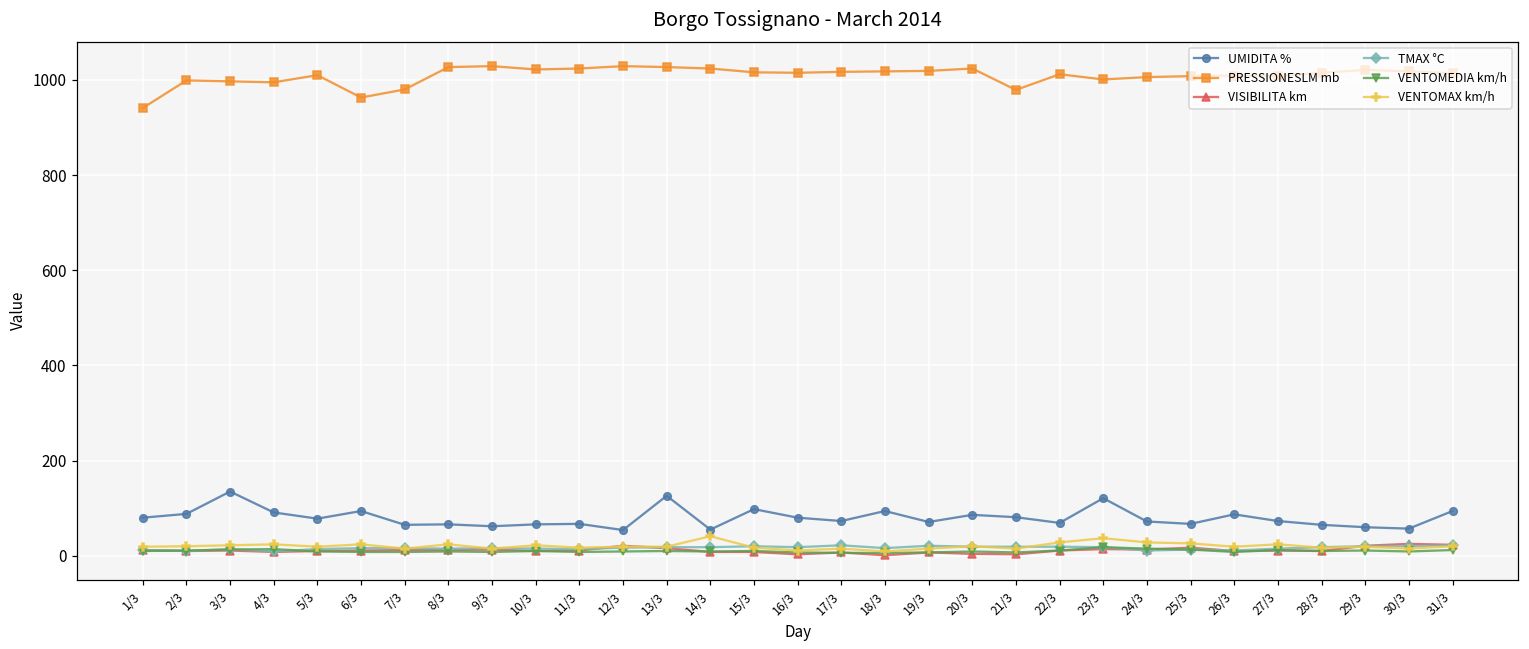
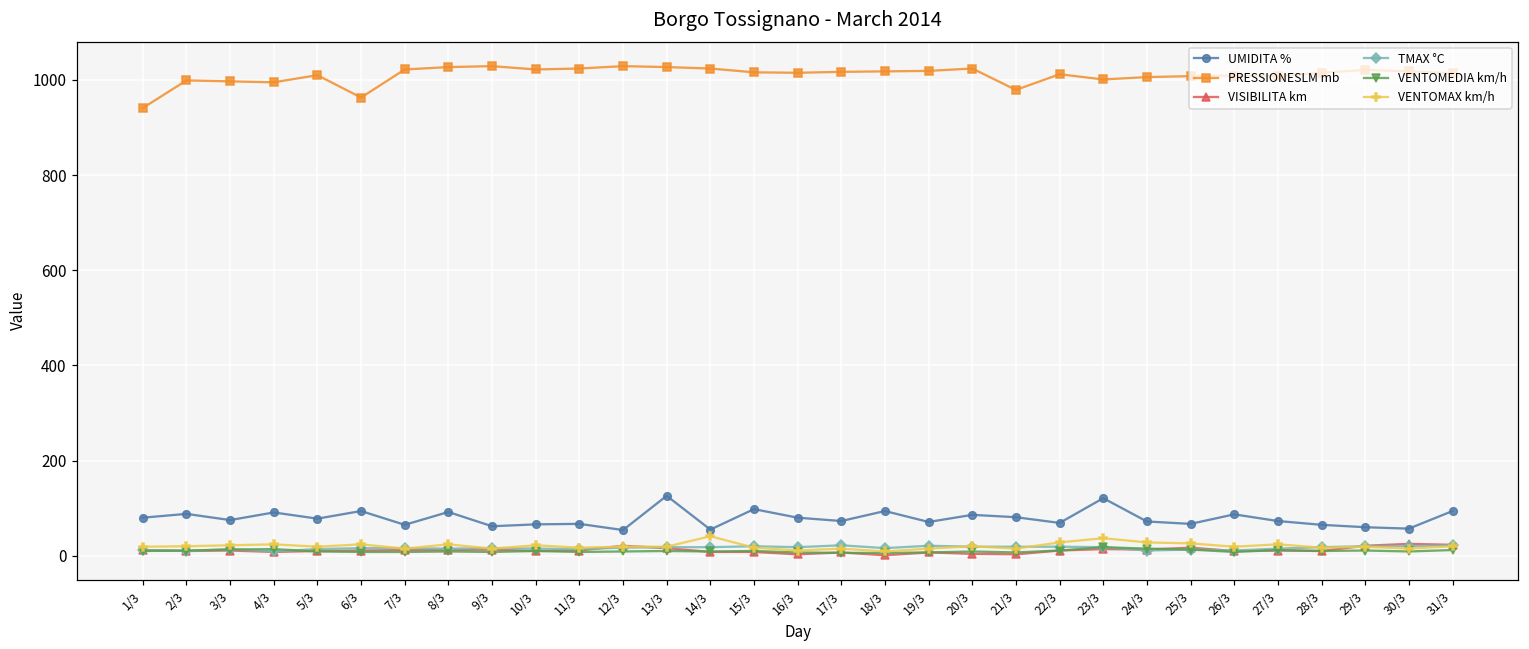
  {
    "UMIDITA %": {
      "1/3": 80,
      "2/3": 90,
-     "3/3": 140,
+     "3/3": 80,
      "4/3": 90,
      "5/3": 80,
      "6/3": 90,
      "7/3": 70,
-     "8/3": 70,
+     "8/3": 90,
      "9/3": 60,
      "10/3": 70,
      "11/3": 70,
      "12/3": 50,
      "13/3": 130,
      "14/3": 60,
      "15/3": 100,
      "16/3": 80,
      "17/3": 70,
      "18/3": 90,
      "19/3": 70,
      "20/3": 90,
      "21/3": 80,
      "22/3": 70,
      "23/3": 120,
      "24/3": 70,
      "25/3": 70,
      "26/3": 90,
      "27/3": 70,
      "28/3": 70,
      "29/3": 60,
      "30/3": 60,
      "31/3": 90
    },
    "PRESSIONESLM mb": {
      "1/3": 940,
      "2/3": 1000,
      "3/3": 1000,
      "4/3": 1000,
      "5/3": 1010,
      "6/3": 960,
-     "7/3": 980,
+     "7/3": 1020,
      "8/3": 1030,
      "9/3": 1030,
      "10/3": 1020,
      "11/3": 1020,
      "12/3": 1030,
      "13/3": 1030,
      "14/3": 1020,
      "15/3": 1020,
      "16/3": 1020,
      "17/3": 1020,
      "18/3": 1020,
      "19/3": 1020,
      "20/3": 1020,
      "21/3": 980,
      "22/3": 1010,
      "23/3": 1000,
      "24/3": 1010
    },
    "TMAX °C": {
      "14/3": 20,
      "16/3": 20,
      "17/3": 20,
      "18/3": 20,
      "19/3": 20,
      "22/3": 20
    },
    "VENTOMEDIA km/h": {
      "12/3": 10,
      "13/3": 10,
      "29/3": 10,
      "30/3": 10,
      "31/3": 10
    },
    "VENTOMAX km/h": {
      "1/3": 20,
      "2/3": 20,
      "3/3": 20,
      "4/3": 20,
      "6/3": 20,
      "8/3": 20,
      "10/3": 20,
      "14/3": 40,
      "17/3": 20,
      "19/3": 20,
      "22/3": 30,
      "23/3": 40,
      "24/3": 30,
      "25/3": 30,
      "26/3": 20,
      "27/3": 20
    }
  }
